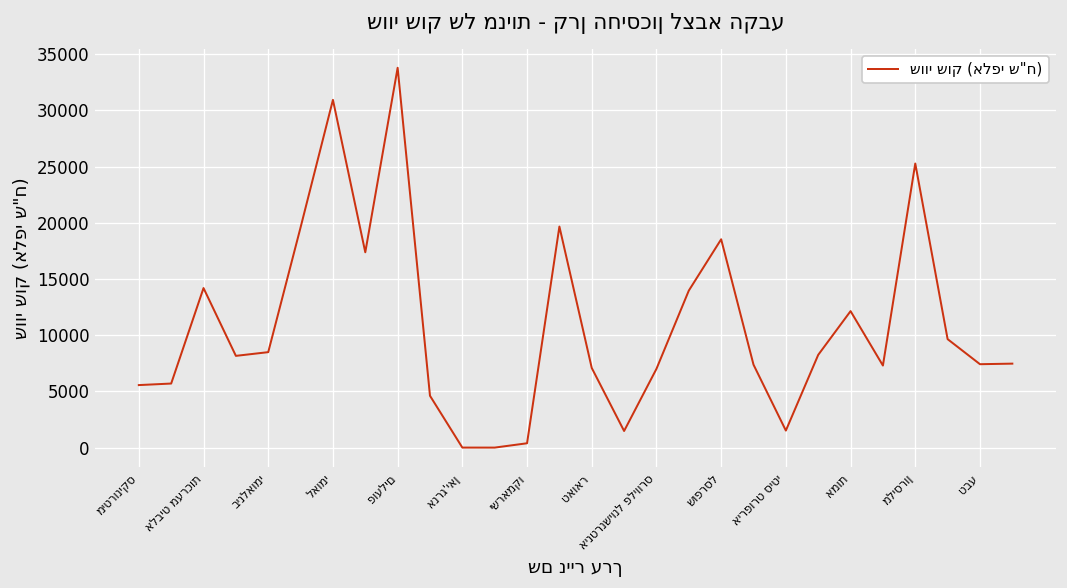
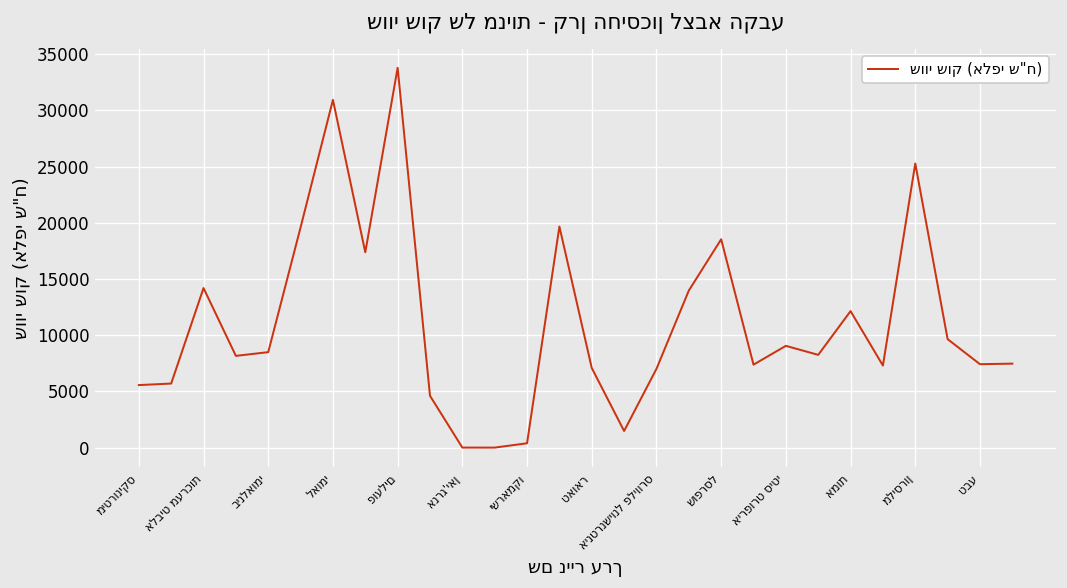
  {
    "מיטרוניקס": 6000,
    "אלביט מערכות": 14000,
    "בינלאומי": 8000,
    "לאומי": 31000,
    "פועלים": 34000,
    "אנרג'יאן": 0,
    "ישראמקו": 0,
    "טאואר": 7000,
    "אינטרנשיונל פליוורס": 7000,
    "שופרסל": 19000,
-   "אירפורט סיטי": 2000,
+   "אירפורט סיטי": 9000,
    "אמות": 12000,
    "מליסרון": 25000,
    "טבע": 7000
  }
